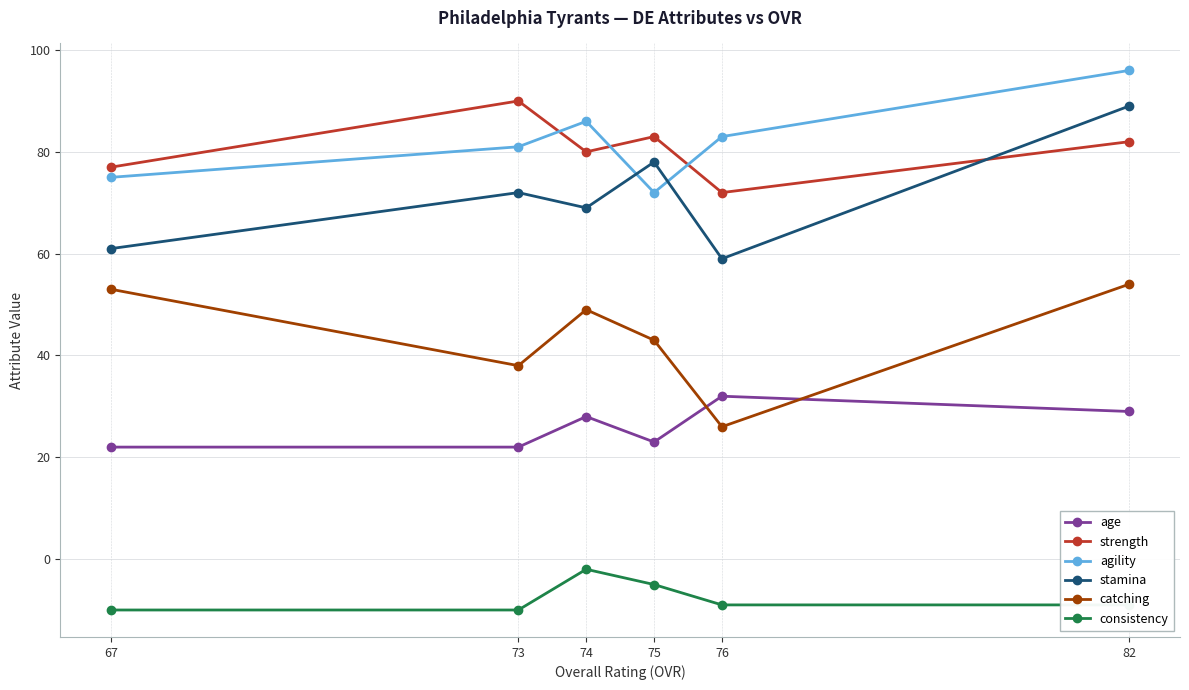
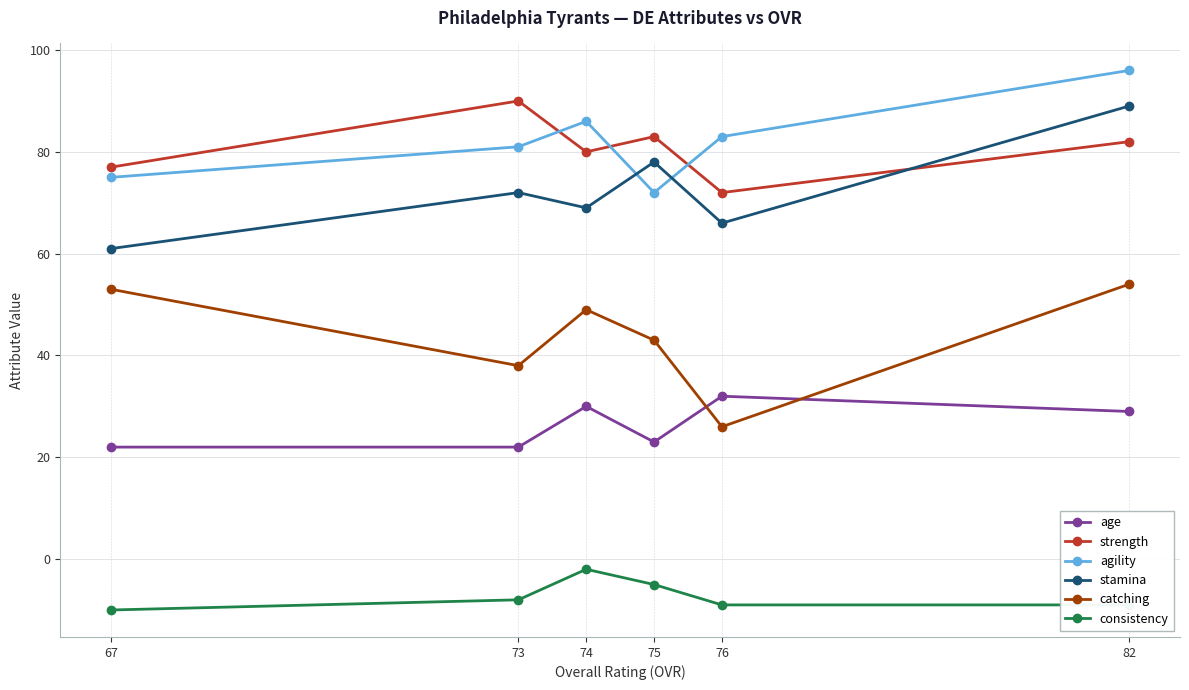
  {
    "age": {
      "67": 22,
      "73": 22,
-     "74": 28,
+     "74": 30,
      "75": 23,
      "76": 32,
      "82": 29
    },
    "agility": {
      "67": 75,
      "73": 81,
      "74": 86,
      "75": 72,
      "76": 83,
      "82": 96
    },
    "stamina": {
      "67": 61,
      "73": 72,
      "74": 69,
      "75": 78,
-     "76": 59,
+     "76": 66,
      "82": 89
    },
    "consistency": {
      "67": -10,
-     "73": -10,
+     "73": -8,
      "74": -2,
      "75": -5,
      "76": -9
    }
  }
